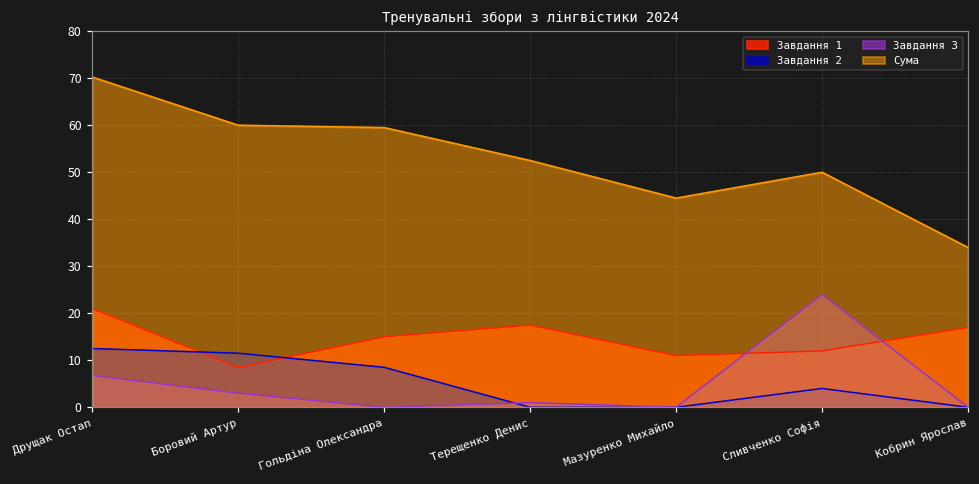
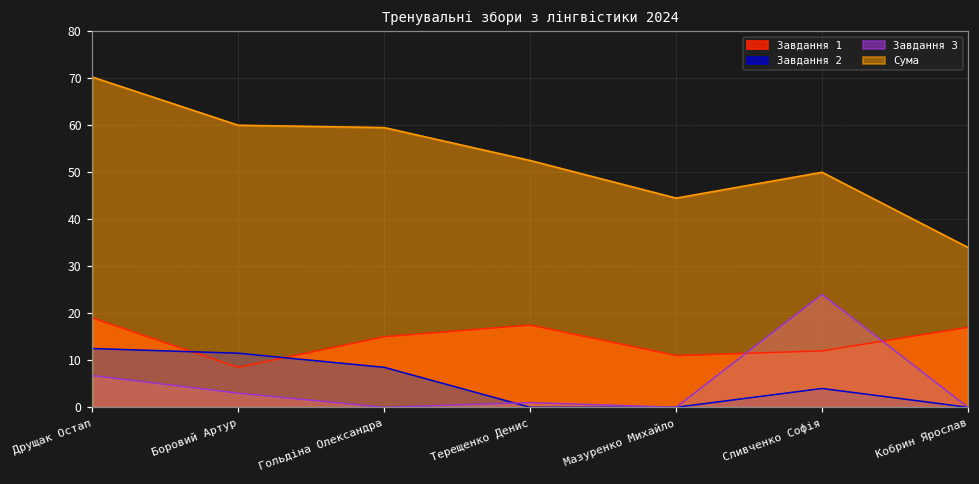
  {
    "Завдання 1": {
-     "Друщак Остап": 21,
+     "Друщак Остап": 19,
      "Боровий Артур": 9,
      "Гольдіна Олександра": 15,
      "Терещенко Денис": 18,
      "Мазуренко Михайло": 11,
      "Сливченко Софія": 12,
      "Кобрин Ярослав": 17
    },
    "Завдання 2": {
      "Друщак Остап": 13,
      "Боровий Артур": 12,
      "Гольдіна Олександра": 9,
      "Терещенко Денис": 0,
      "Сливченко Софія": 4
    },
    "Завдання 3": {
      "Друщак Остап": 7,
      "Боровий Артур": 3,
      "Гольдіна Олександра": 0,
      "Терещенко Денис": 1,
      "Сливченко Софія": 24
    },
    "Сума": {
      "Друщак Остап": 70,
      "Боровий Артур": 60,
      "Гольдіна Олександра": 60,
      "Терещенко Денис": 53,
      "Мазуренко Михайло": 45,
      "Сливченко Софія": 50,
      "Кобрин Ярослав": 34
    }
  }
